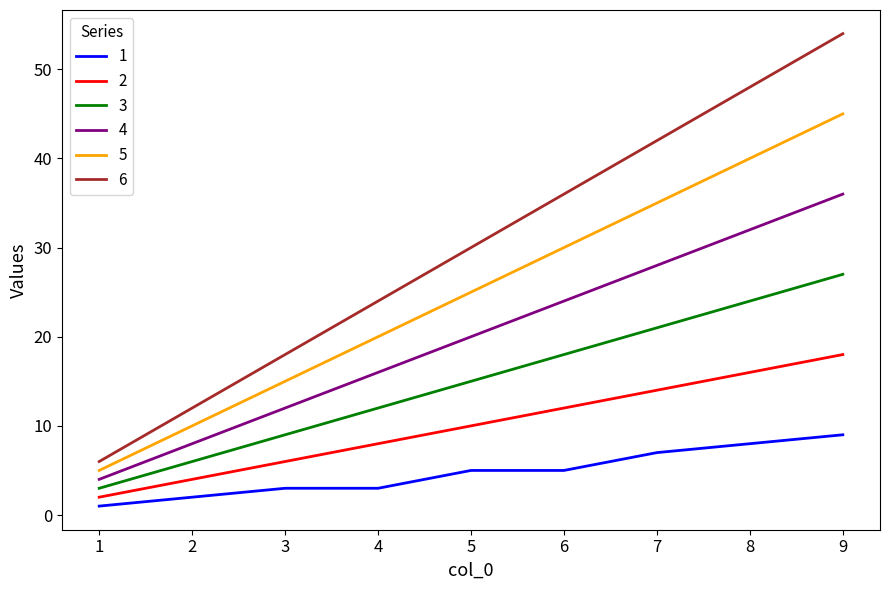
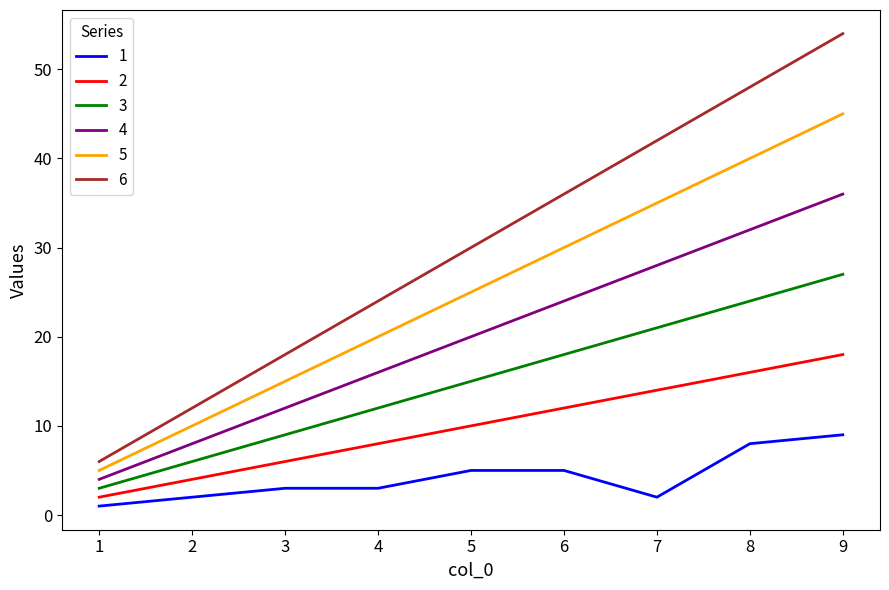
  {
    "1": {
      "1": 1,
      "2": 2,
      "3": 3,
      "4": 3,
      "5": 5,
      "6": 5,
-     "7": 7,
+     "7": 2,
      "8": 8,
      "9": 9
    },
    "2": {
      "1": 2,
      "2": 4,
      "3": 6,
      "4": 8,
      "5": 10,
      "6": 12,
      "7": 14,
      "8": 16,
      "9": 18
    },
    "3": {
      "1": 3,
      "2": 6,
      "3": 9,
      "4": 12,
      "5": 15,
      "6": 18,
      "7": 21,
      "8": 24,
      "9": 27
    },
    "4": {
      "1": 4,
      "2": 8,
      "3": 12,
      "4": 16,
      "5": 20,
      "6": 24,
      "7": 28,
      "8": 32,
      "9": 36
    },
    "5": {
      "1": 5,
      "2": 10,
      "3": 15,
      "4": 20,
      "5": 25,
      "6": 30,
      "7": 35,
      "8": 40,
      "9": 45
    },
    "6": {
      "1": 6,
      "2": 12,
      "3": 18,
      "4": 24,
      "5": 30,
      "6": 36,
      "7": 42,
      "8": 48,
      "9": 54
    }
  }
